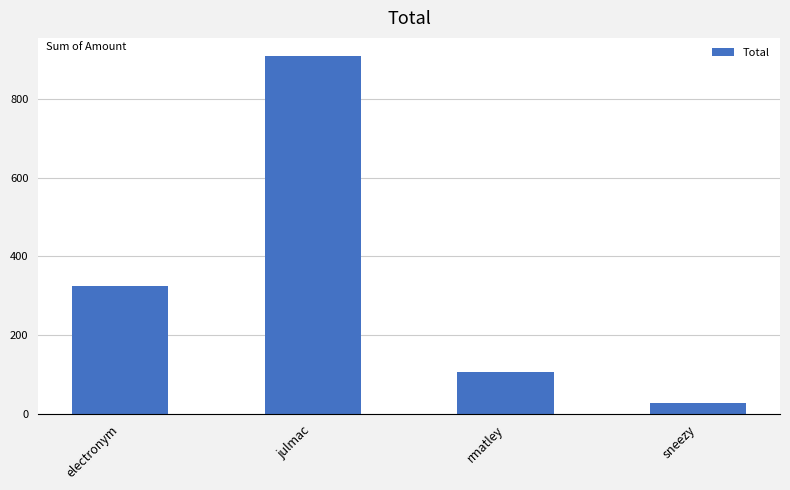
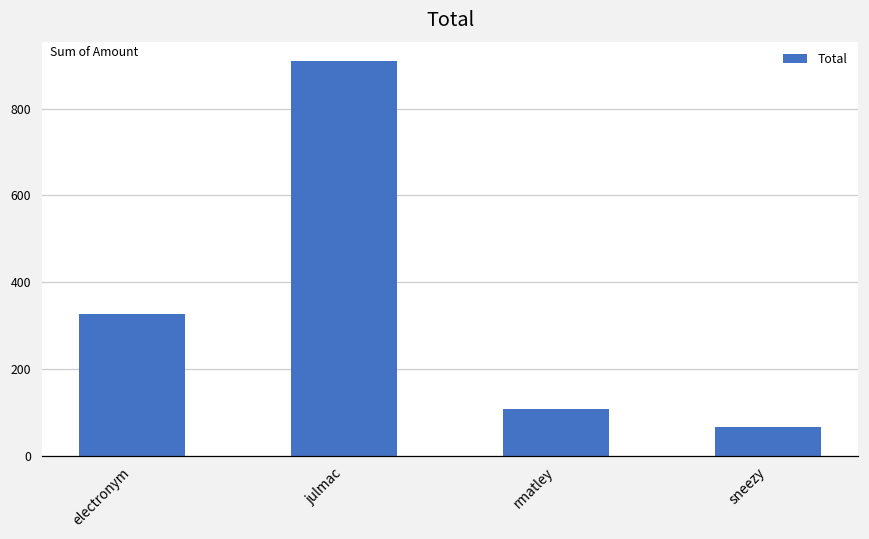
  {
    "electronym": 330,
    "julmac": 910,
    "rmatley": 110,
-   "sneezy": 30
+   "sneezy": 70
  }
